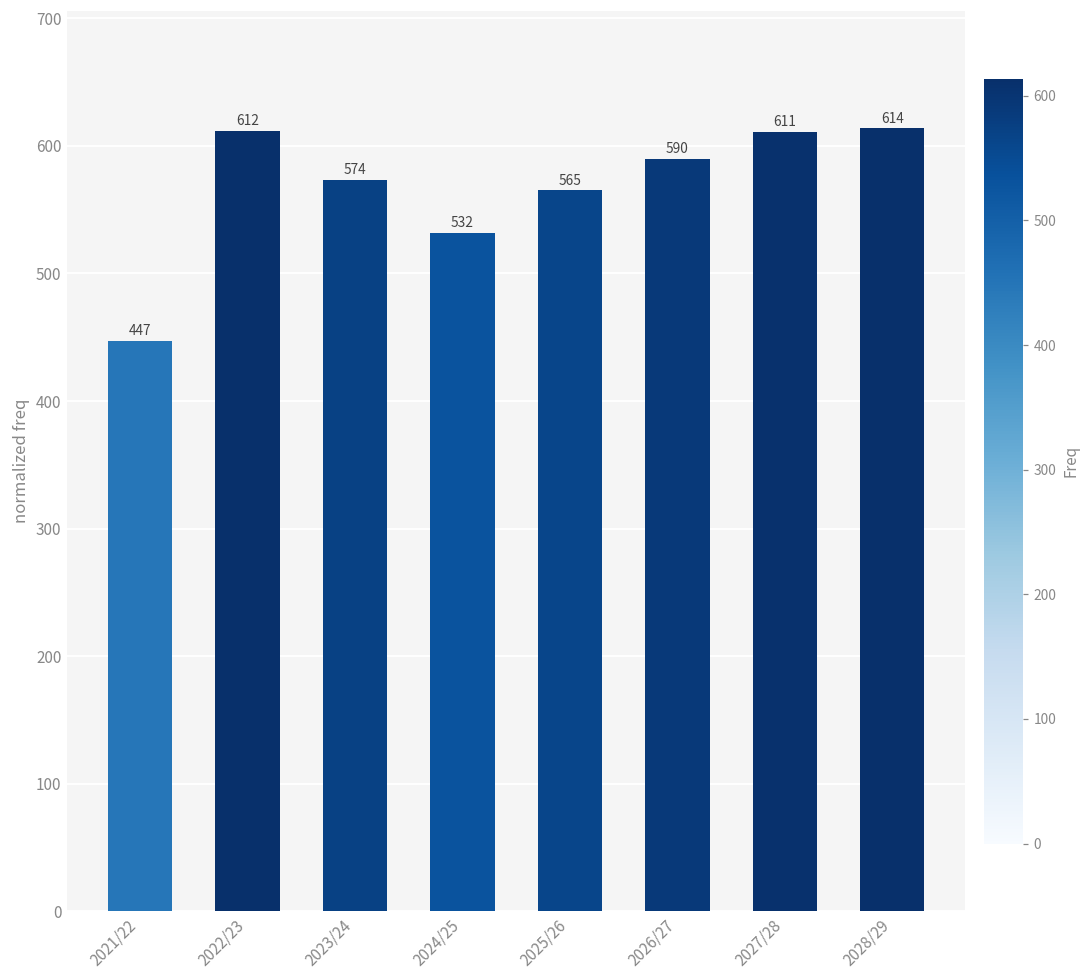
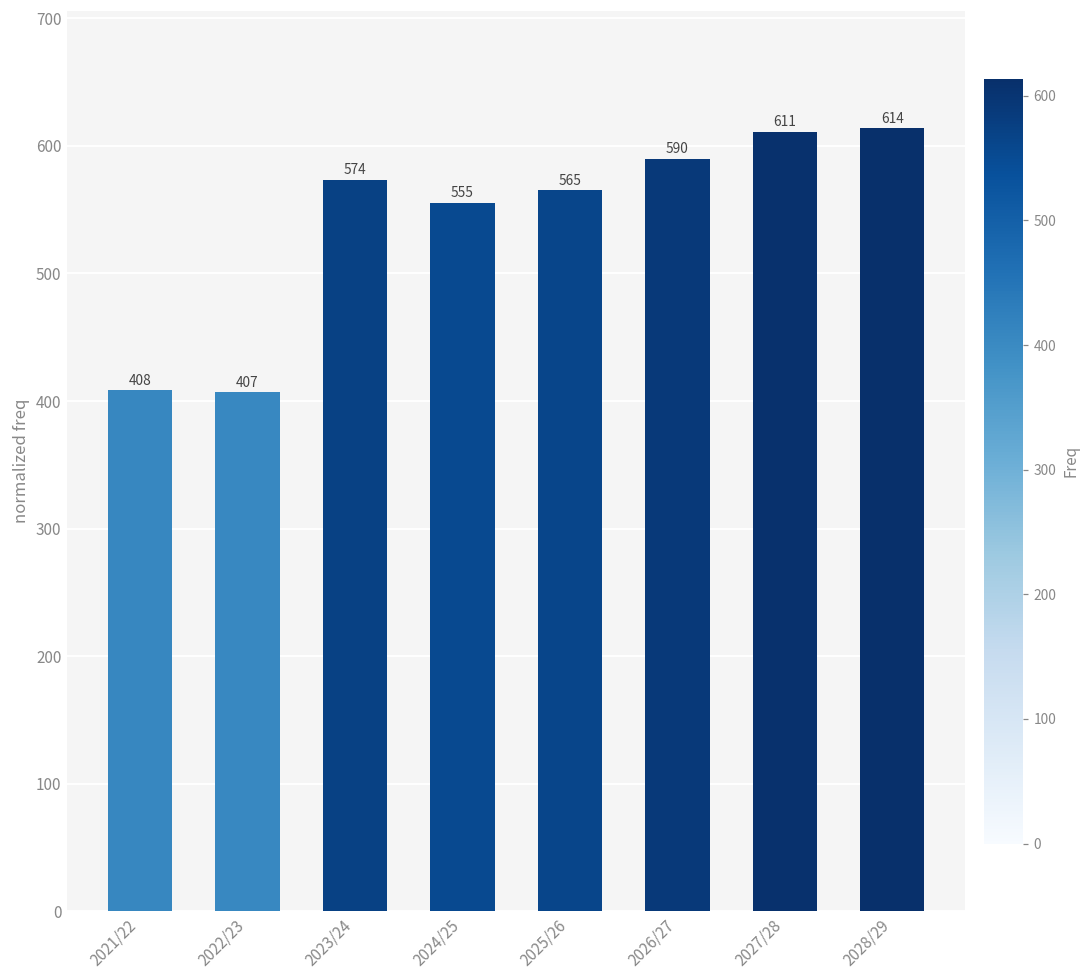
  {
-   "2021/22": 447,
-   "2022/23": 612,
+   "2021/22": 408,
+   "2022/23": 407,
    "2023/24": 574,
-   "2024/25": 532,
+   "2024/25": 555,
    "2025/26": 565,
    "2026/27": 590,
    "2027/28": 611,
    "2028/29": 614
  }
